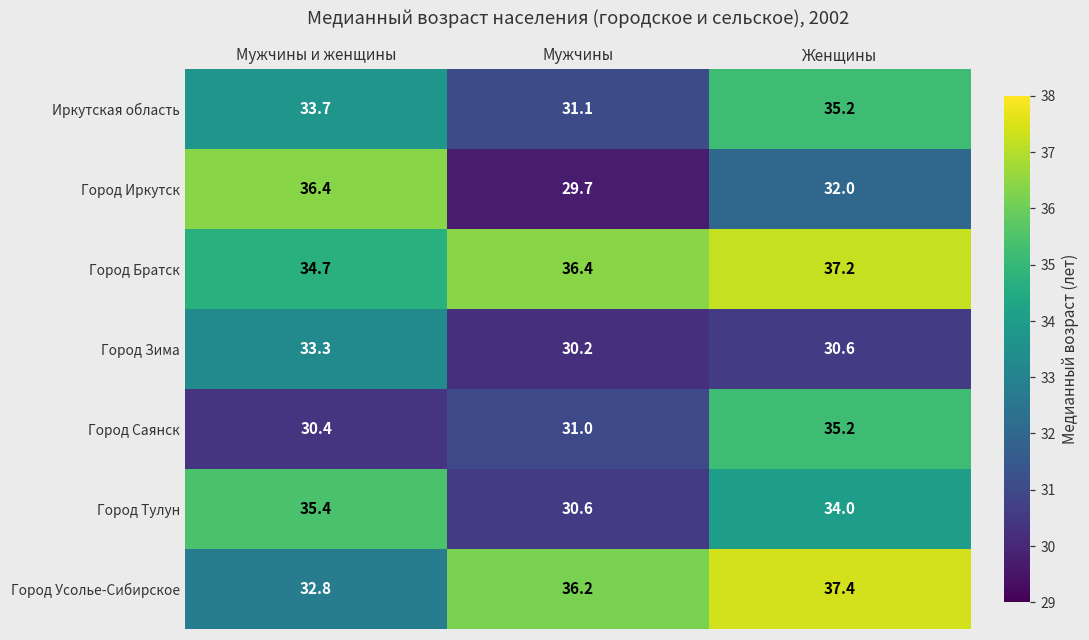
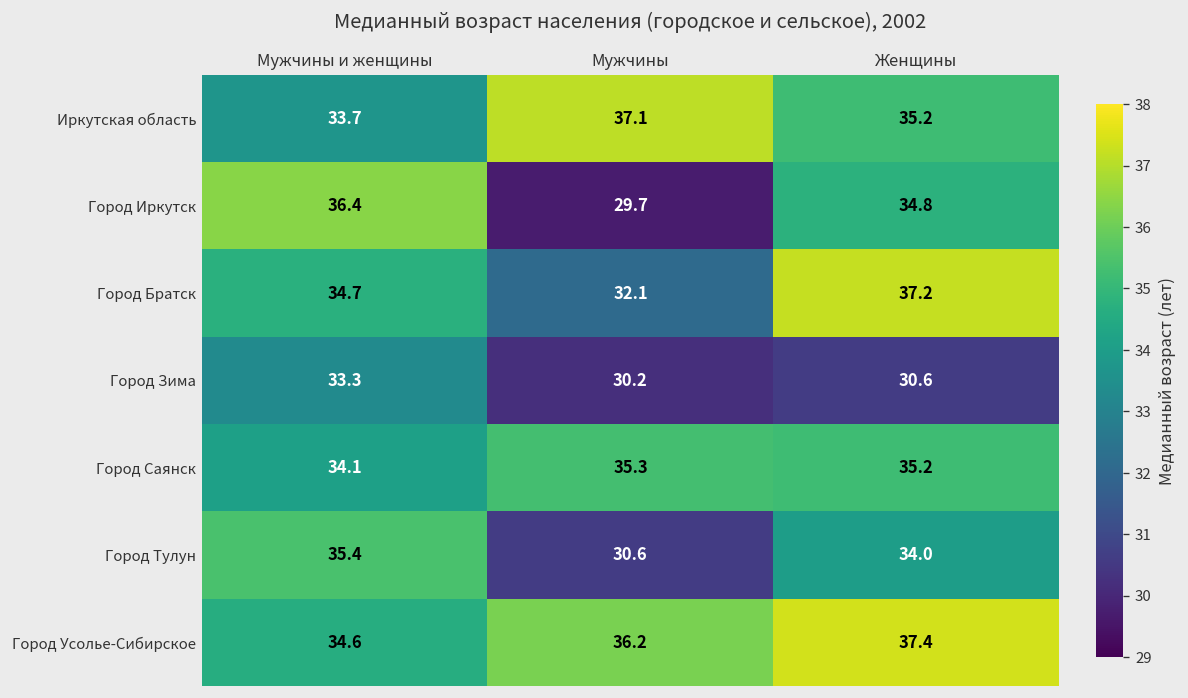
  {
    "Иркутская область": {
      "Мужчины и женщины": 33.7,
-     "Мужчины": 31.1,
+     "Мужчины": 37.1,
      "Женщины": 35.2
    },
    "Город Иркутск": {
      "Мужчины и женщины": 36.4,
      "Мужчины": 29.7,
-     "Женщины": 32.0
+     "Женщины": 34.8
    },
    "Город Братск": {
      "Мужчины и женщины": 34.7,
-     "Мужчины": 36.4,
+     "Мужчины": 32.1,
      "Женщины": 37.2
    },
    "Город Зима": {
      "Мужчины и женщины": 33.3,
      "Мужчины": 30.2,
      "Женщины": 30.6
    },
    "Город Саянск": {
-     "Мужчины и женщины": 30.4,
-     "Мужчины": 31.0,
+     "Мужчины и женщины": 34.1,
+     "Мужчины": 35.3,
      "Женщины": 35.2
    },
    "Город Тулун": {
      "Мужчины и женщины": 35.4,
      "Мужчины": 30.6,
      "Женщины": 34.0
    },
    "Город Усолье-Сибирское": {
-     "Мужчины и женщины": 32.8,
+     "Мужчины и женщины": 34.6,
      "Мужчины": 36.2,
      "Женщины": 37.4
    }
  }
